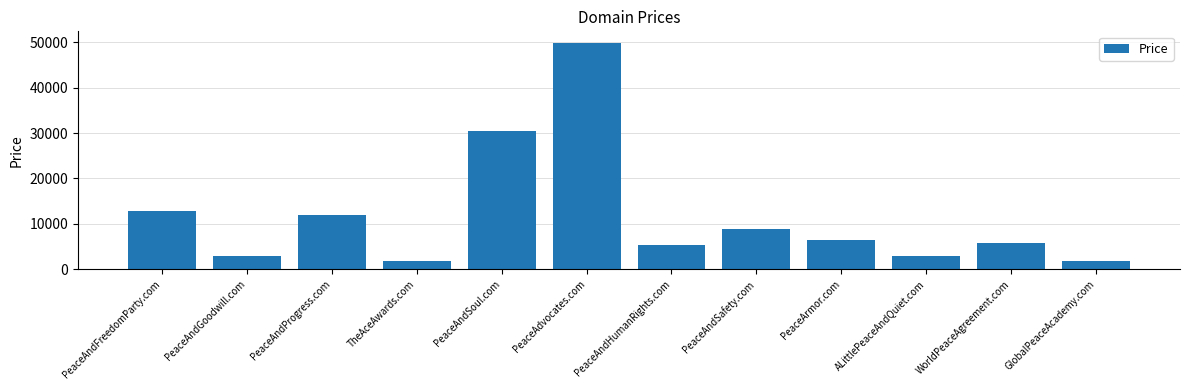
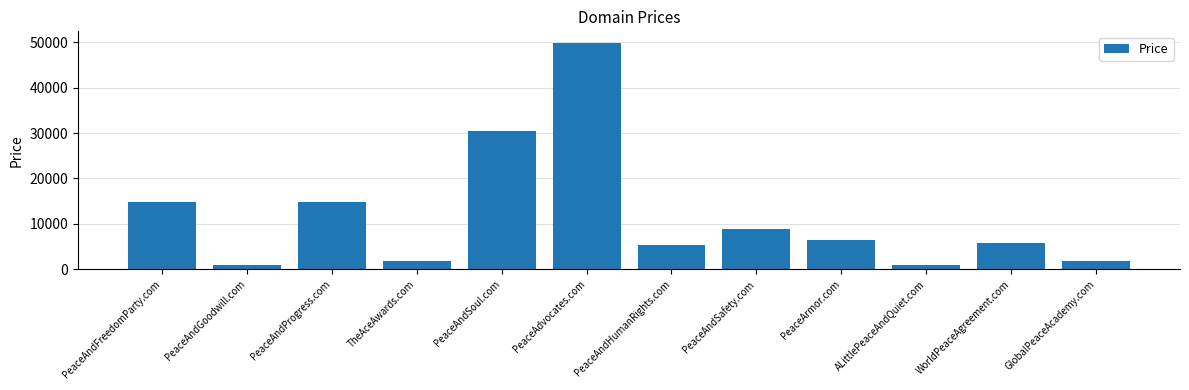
  {
-   "PeaceAndFreedomParty.com": 13000,
-   "PeaceAndGoodwill.com": 3000,
-   "PeaceAndProgress.com": 12000,
+   "PeaceAndFreedomParty.com": 15000,
+   "PeaceAndGoodwill.com": 1000,
+   "PeaceAndProgress.com": 15000,
    "TheAceAwards.com": 2000,
    "PeaceAndSoul.com": 30000,
    "PeaceAdvocates.com": 50000,
    "PeaceAndHumanRights.com": 5000,
    "PeaceAndSafety.com": 9000,
    "PeaceArmor.com": 6000,
-   "ALittlePeaceAndQuiet.com": 3000,
+   "ALittlePeaceAndQuiet.com": 1000,
    "WorldPeaceAgreement.com": 6000,
    "GlobalPeaceAcademy.com": 2000
  }
